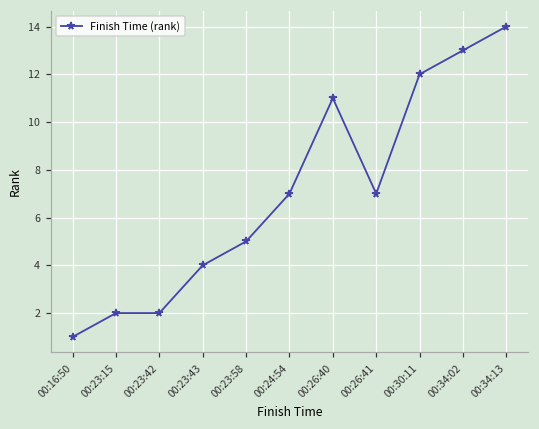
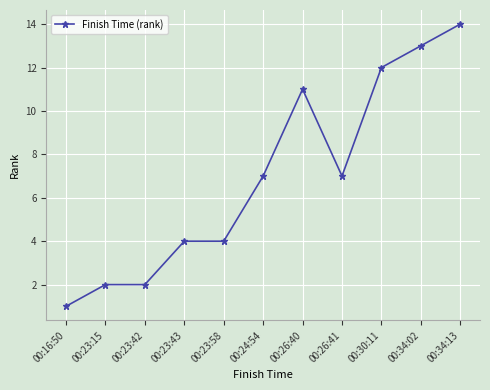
  {
    "00:16:50": 1,
    "00:23:15": 2,
    "00:23:42": 2,
    "00:23:43": 4,
-   "00:23:58": 5,
+   "00:23:58": 4,
    "00:24:54": 7,
    "00:26:40": 11,
    "00:26:41": 7,
    "00:30:11": 12,
    "00:34:02": 13,
    "00:34:13": 14
  }
